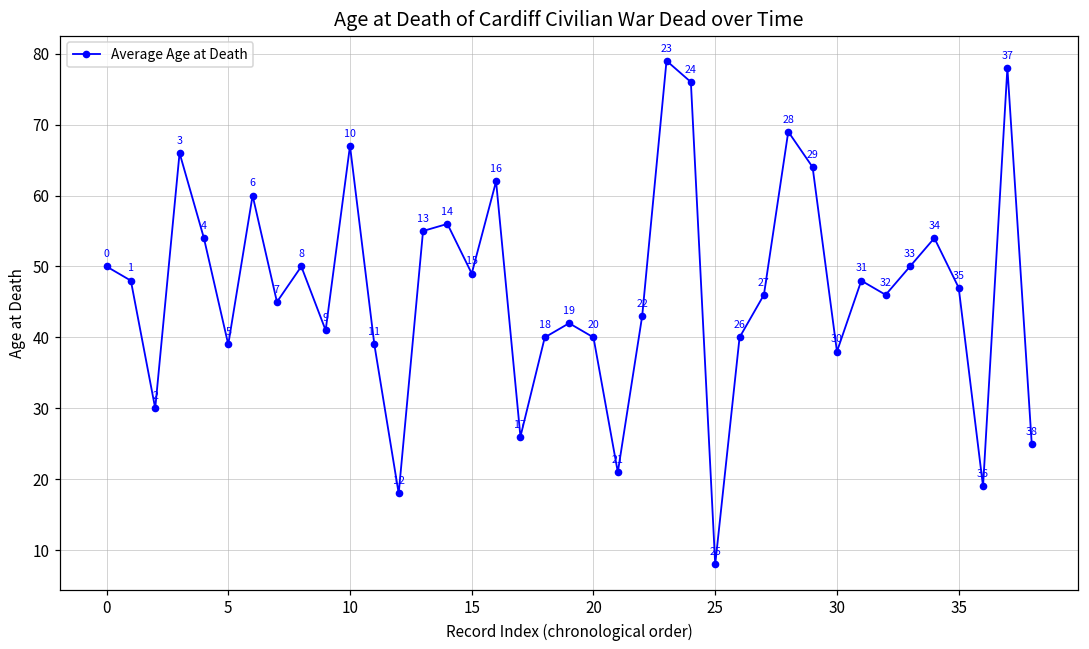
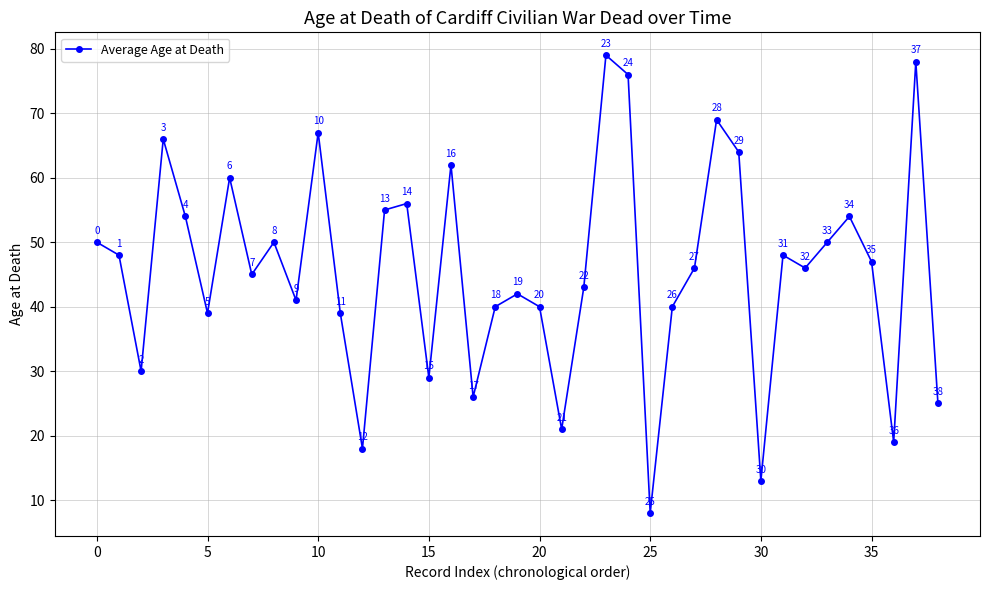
  {
-   "15": 49,
-   "30": 38
+   "15": 29,
+   "30": 13
  }
